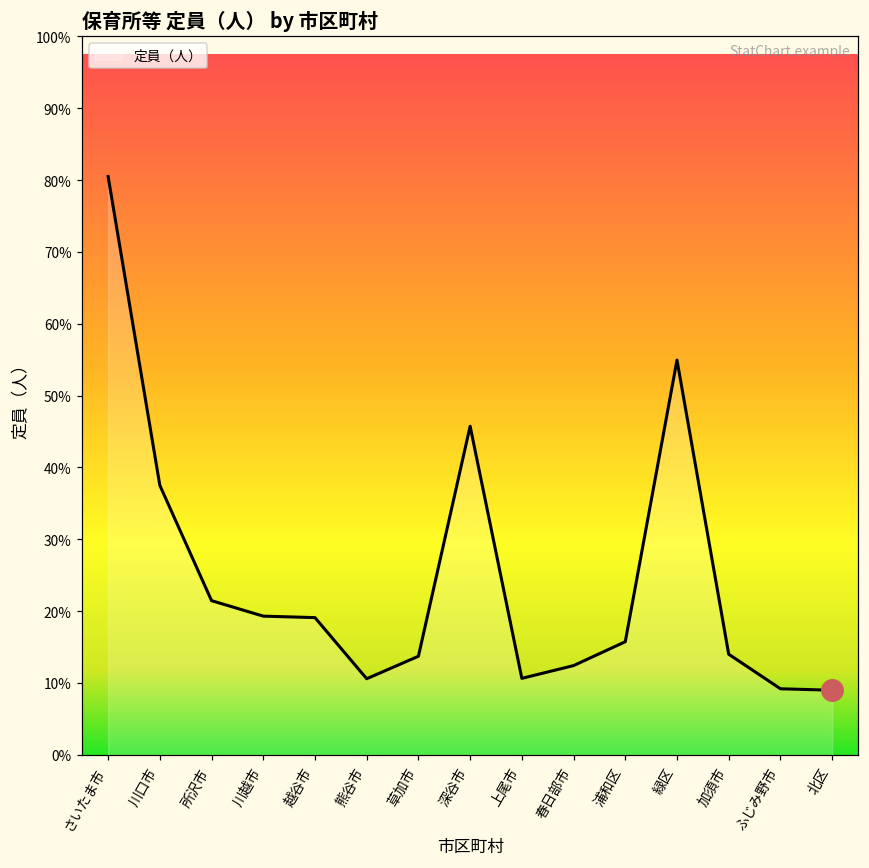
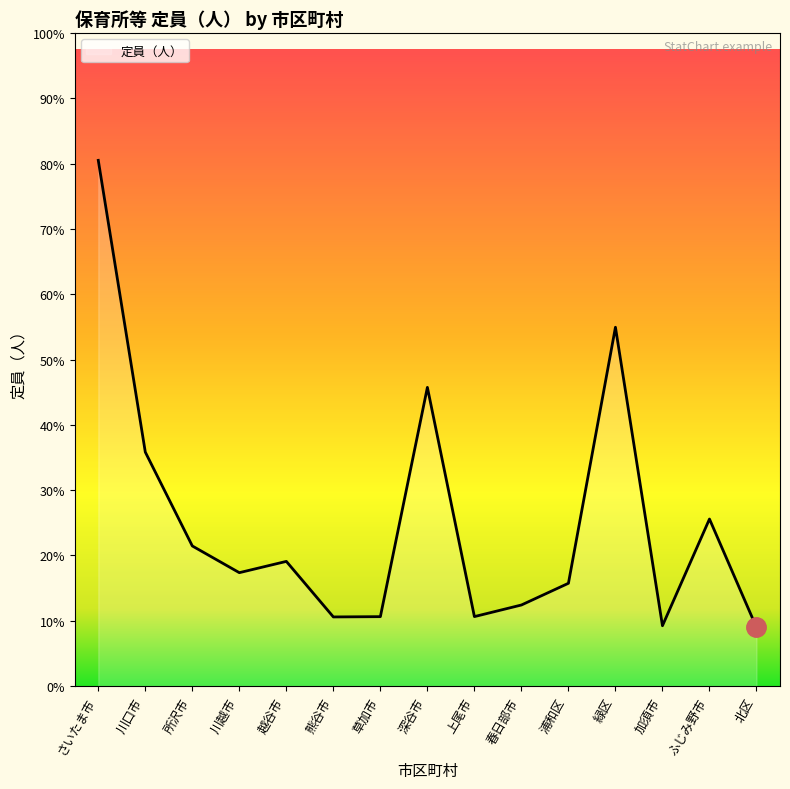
  {
    "定員（人）": {
      "さいたま市": "81%",
-     "川口市": "38%",
+     "川口市": "36%",
      "所沢市": "21%",
-     "川越市": "19%",
+     "川越市": "17%",
      "越谷市": "19%",
      "熊谷市": "11%",
-     "草加市": "14%",
+     "草加市": "11%",
      "深谷市": "46%",
      "上尾市": "11%",
      "春日部市": "12%",
      "浦和区": "16%",
      "緑区": "55%",
-     "加須市": "14%",
-     "ふじみ野市": "9%"
+     "加須市": "9%",
+     "ふじみ野市": "26%"
    }
  }
